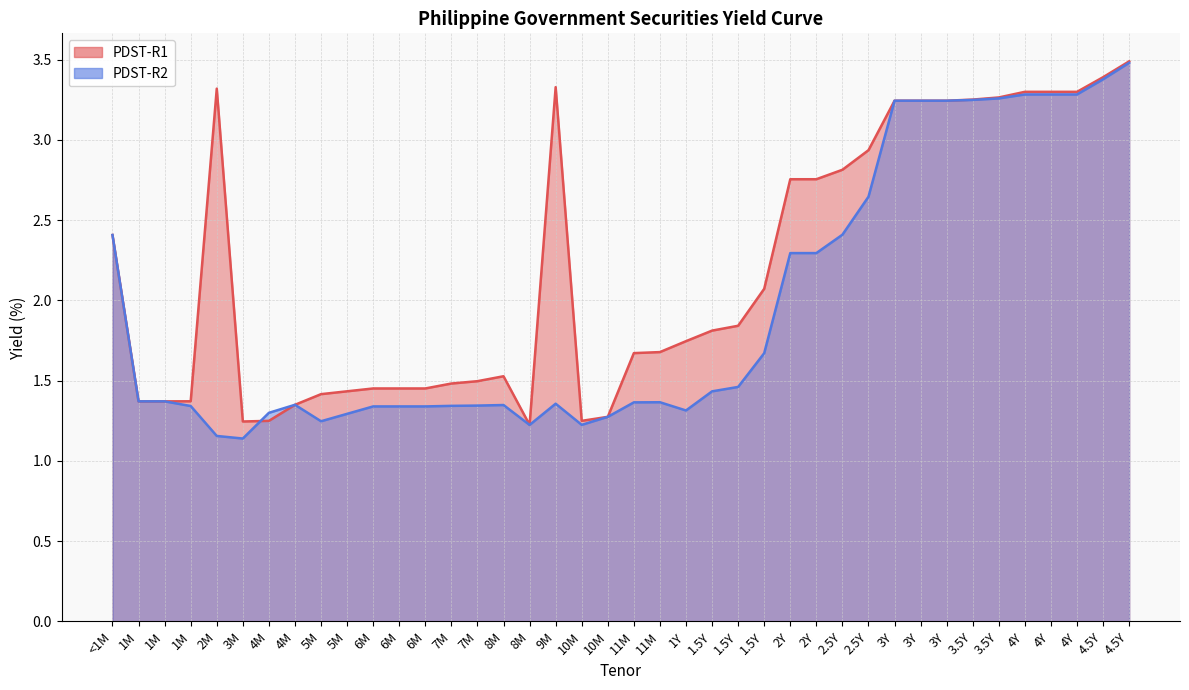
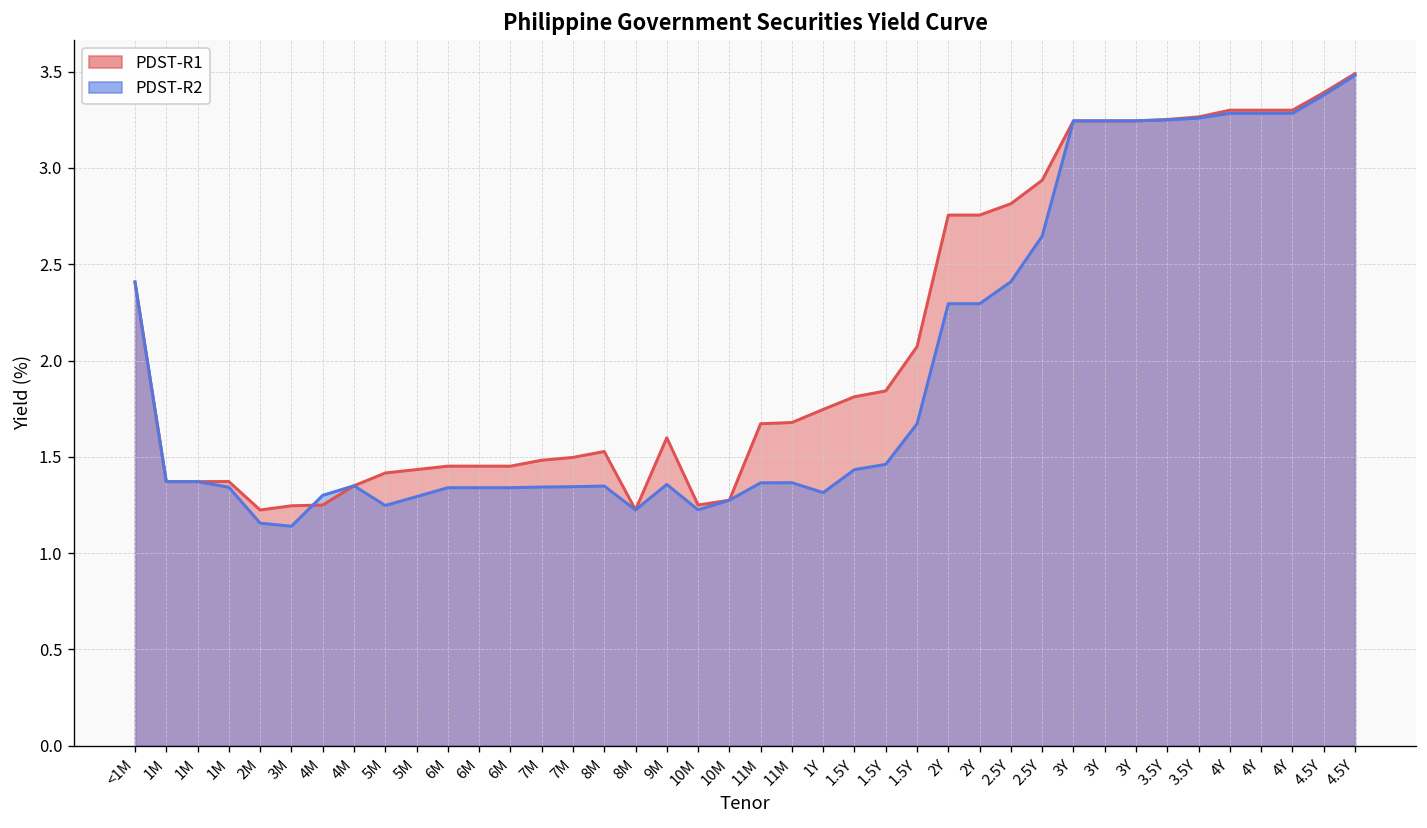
  {
    "PDST-R1": {
-     "2M": 3.32,
+     "2M": 1.22,
      "3M": 1.25,
-     "9M": 3.33,
+     "9M": 1.60,
      "1Y": 1.75
    },
    "PDST-R2": {
      "2M": 1.16,
      "3M": 1.14,
      "9M": 1.36,
      "1Y": 1.31
    }
  }
